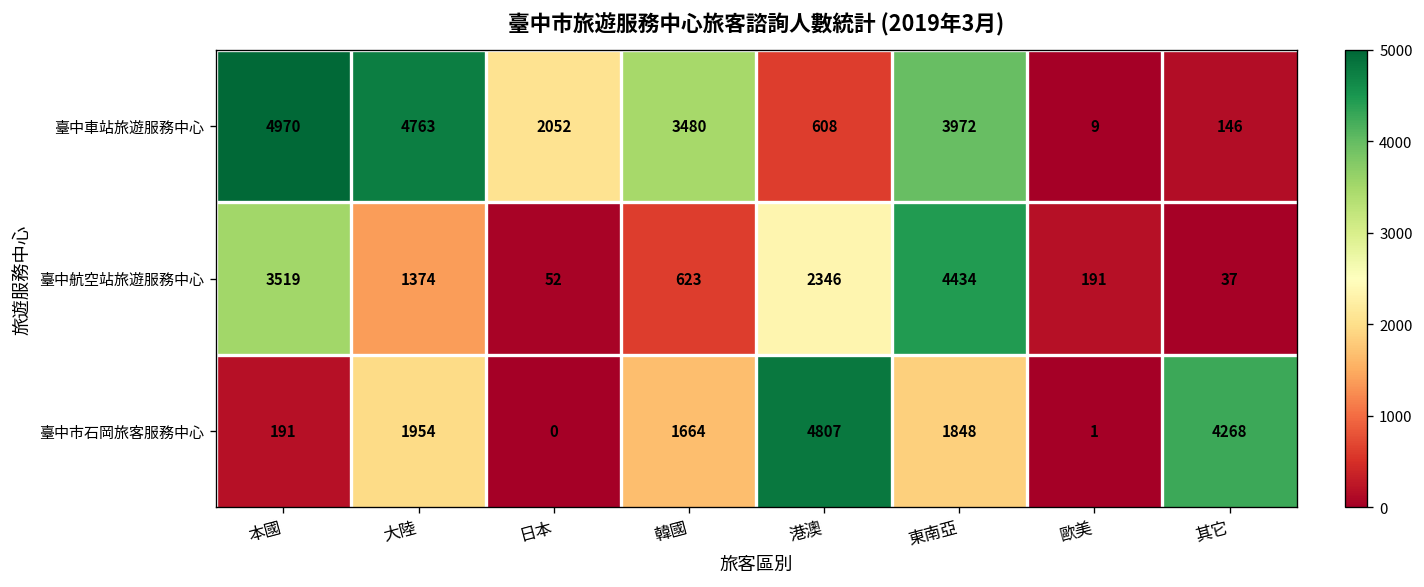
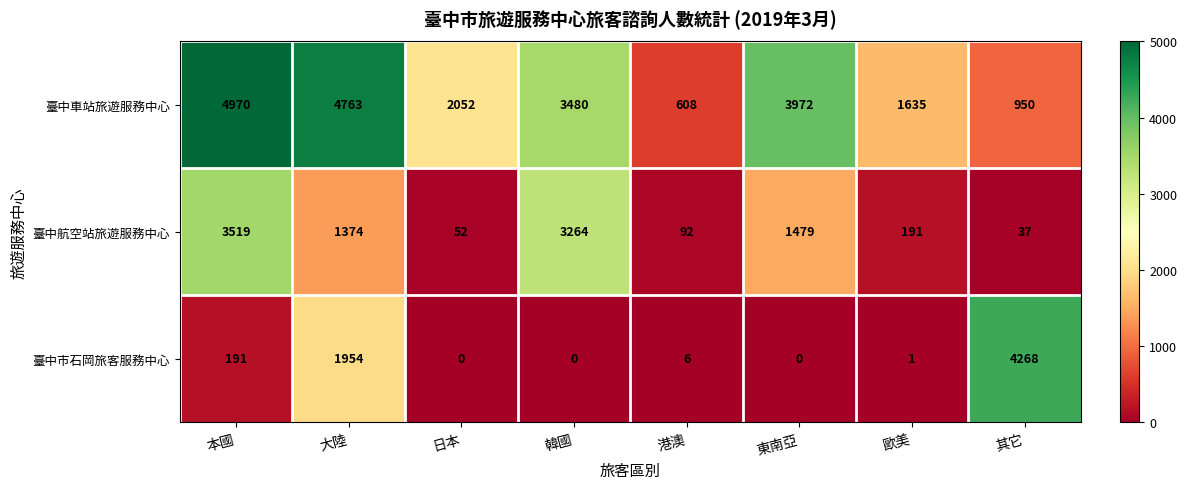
  {
    "臺中車站旅遊服務中心": {
      "本國": 4970,
      "大陸": 4763,
      "日本": 2052,
      "韓國": 3480,
      "港澳": 608,
      "東南亞": 3972,
-     "歐美": 9,
-     "其它": 146
+     "歐美": 1635,
+     "其它": 950
    },
    "臺中航空站旅遊服務中心": {
      "本國": 3519,
      "大陸": 1374,
      "日本": 52,
-     "韓國": 623,
-     "港澳": 2346,
-     "東南亞": 4434,
+     "韓國": 3264,
+     "港澳": 92,
+     "東南亞": 1479,
      "歐美": 191,
      "其它": 37
    },
    "臺中市石岡旅客服務中心": {
      "本國": 191,
      "大陸": 1954,
      "日本": 0,
-     "韓國": 1664,
-     "港澳": 4807,
-     "東南亞": 1848,
+     "韓國": 0,
+     "港澳": 6,
+     "東南亞": 0,
      "歐美": 1,
      "其它": 4268
    }
  }
